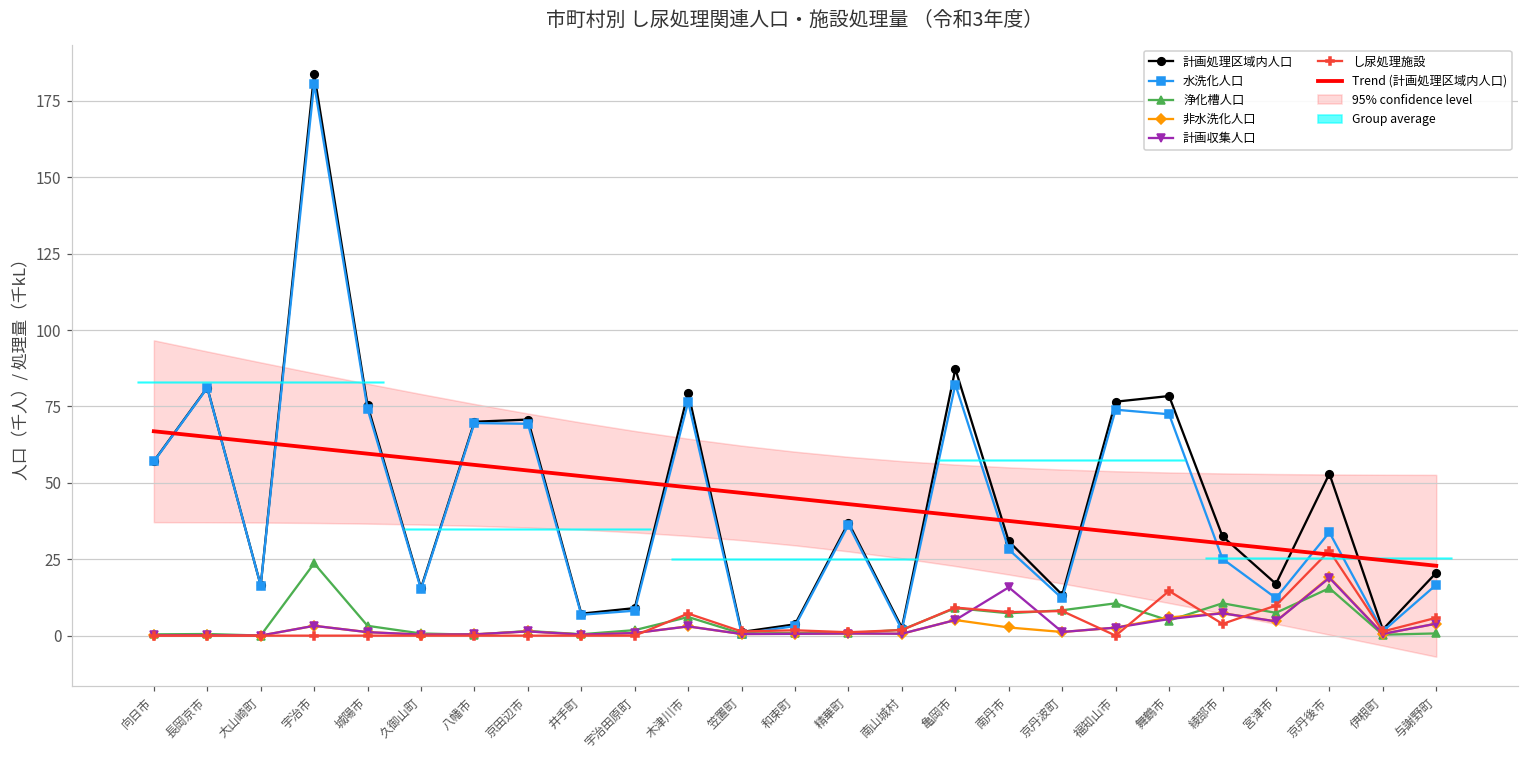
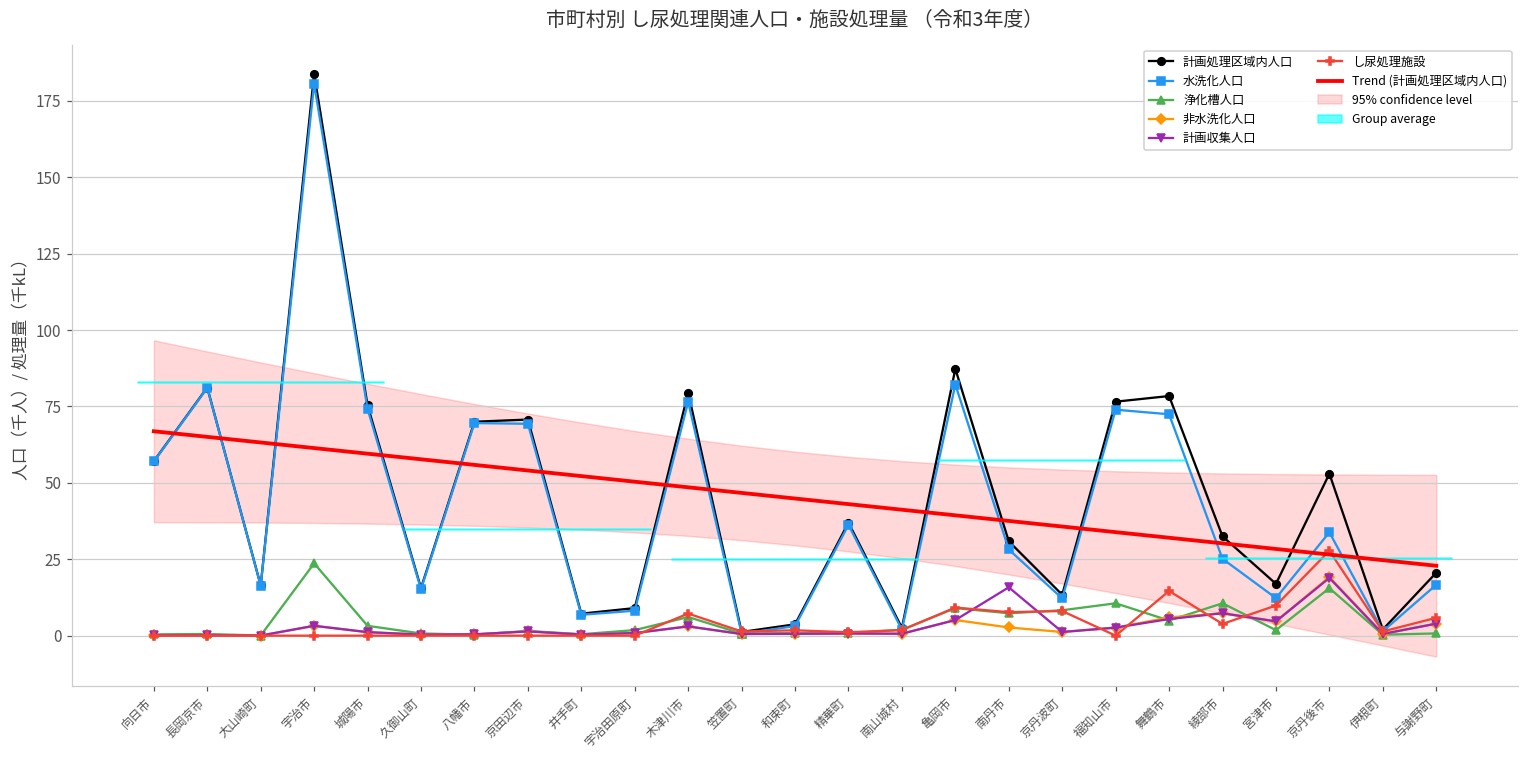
  {
    "計画処理区域内人口": {
      "宇治市": 184,
      "城陽市": 75,
      "京田辺市": 71,
      "木津川市": 80,
      "亀岡市": 87,
      "南丹市": 31,
      "京丹波町": 13,
      "福知山市": 77,
      "舞鶴市": 78,
      "綾部市": 32,
      "宮津市": 17,
      "与謝野町": 21
    },
    "水洗化人口": {
      "宇治市": 181,
      "城陽市": 74,
      "京田辺市": 69,
      "木津川市": 77,
      "亀岡市": 82,
      "南丹市": 28,
      "京丹波町": 12,
      "福知山市": 74,
      "舞鶴市": 72,
      "綾部市": 25,
      "宮津市": 12,
      "京丹後市": 34,
      "与謝野町": 17
    },
    "浄化槽人口": {
      "宇治市": 24,
      "城陽市": 3,
      "宇治田原町": 2,
      "木津川市": 6,
      "福知山市": 11,
      "綾部市": 11,
-     "宮津市": 7,
+     "宮津市": 2,
      "京丹後市": 16,
      "与謝野町": 1
    },
    "非水洗化人口": {
      "南丹市": 3
    },
    "計画収集人口": {
      "南丹市": 16
    },
    "し尿処理施設": {
      "宇治市": 0,
      "城陽市": 0,
      "京田辺市": 0,
      "木津川市": 7,
      "福知山市": 0,
      "舞鶴市": 15,
      "綾部市": 4,
      "宮津市": 10,
      "京丹後市": 28,
      "与謝野町": 6
    }
  }
